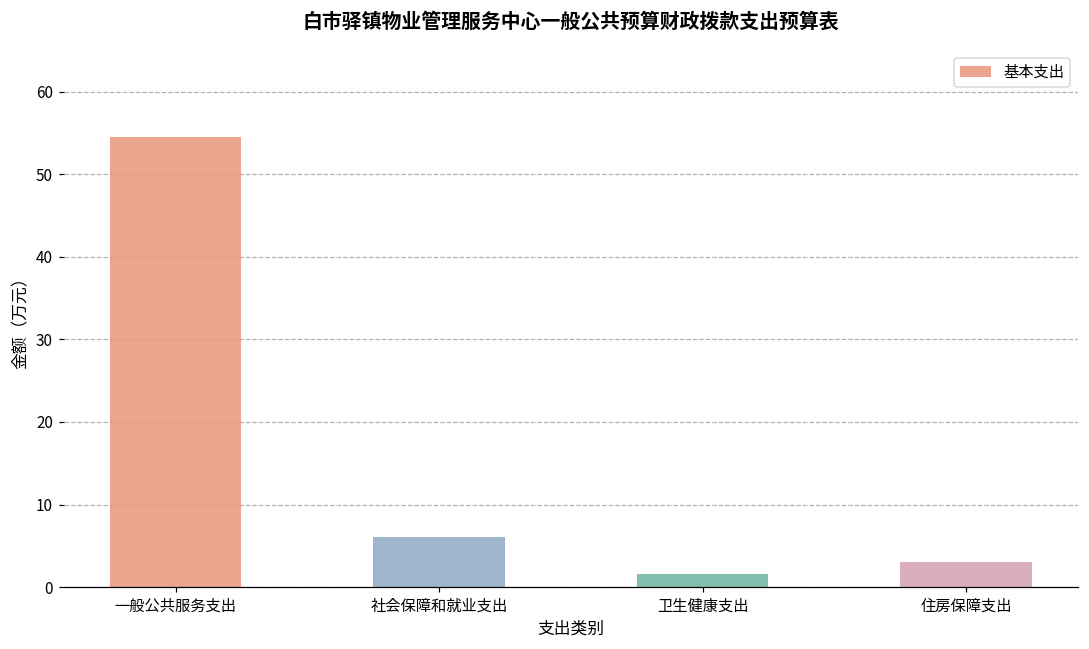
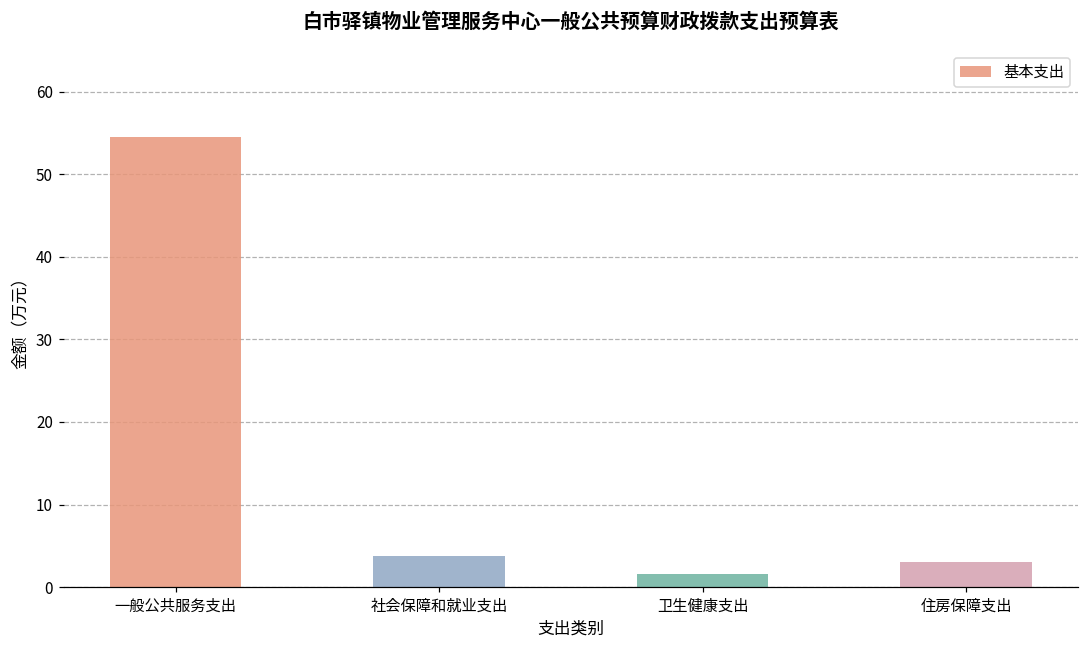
  {
    "一般公共服务支出": 55,
-   "社会保障和就业支出": 6,
+   "社会保障和就业支出": 4,
    "卫生健康支出": 2,
    "住房保障支出": 3
  }
